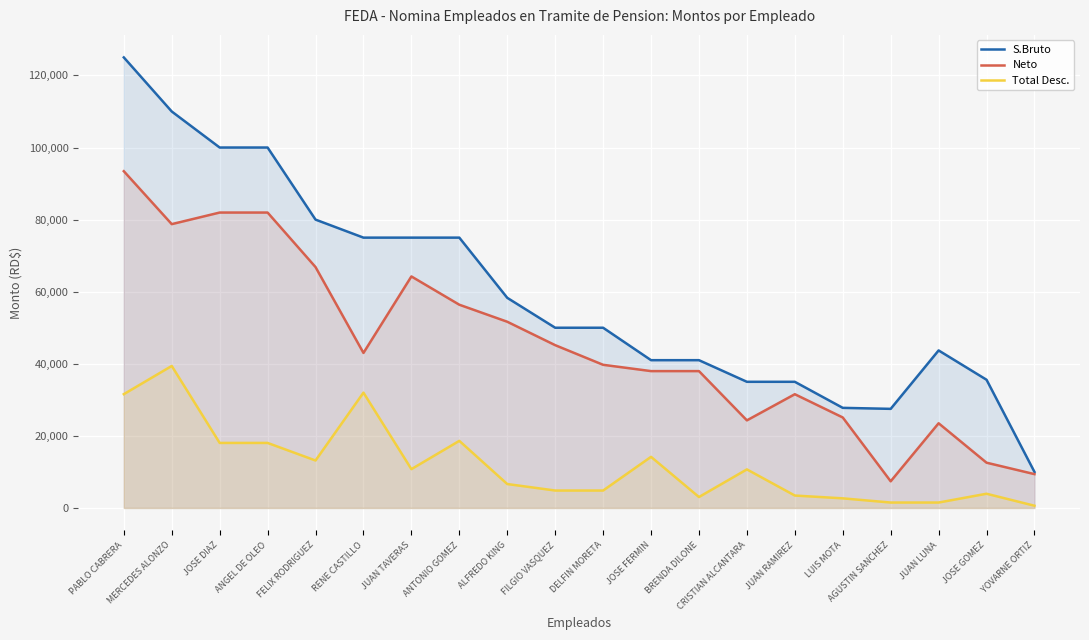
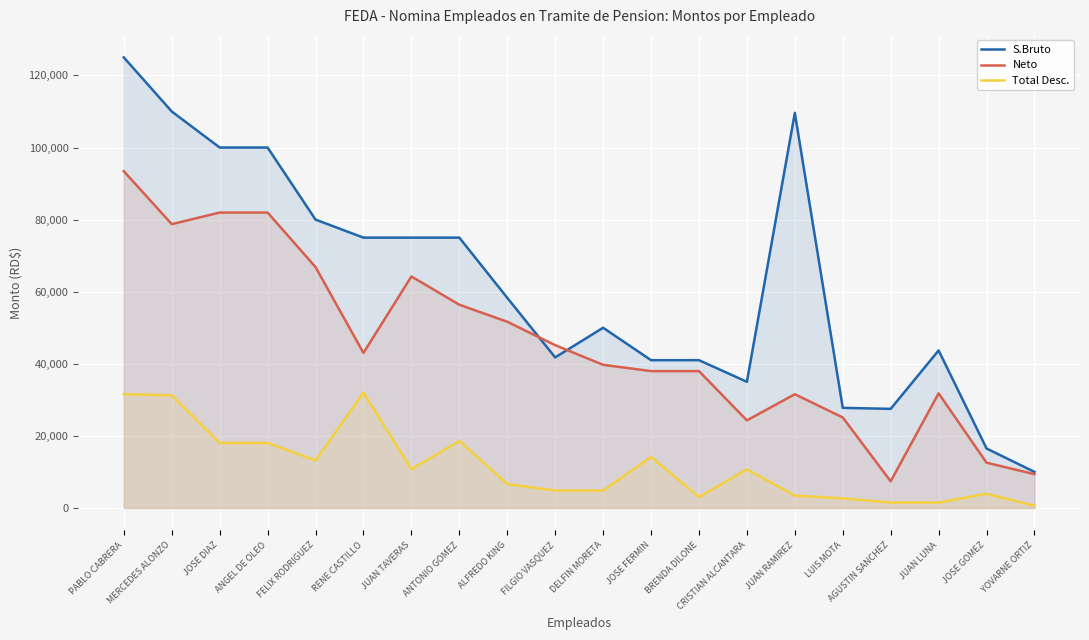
  {
    "S.Bruto": {
      "PABLO CABRERA": "125,000",
      "MERCEDES ALONZO": "110,000",
      "JOSE DIAZ": "100,000",
      "ANGEL DE OLEO": "100,000",
      "FELIX RODRIGUEZ": "80,000",
      "RENE CASTILLO": "75,000",
      "JUAN TAVERAS": "75,000",
      "ANTONIO GOMEZ": "75,000",
      "ALFREDO KING": "58,000",
-     "FILGIO VASQUEZ": "50,000",
+     "FILGIO VASQUEZ": "42,000",
      "DELFIN MORETA": "50,000",
      "JOSE FERMIN": "41,000",
      "BRENDA DILONE": "41,000",
      "CRISTIAN ALCANTARA": "35,000",
-     "JUAN RAMIREZ": "35,000",
+     "JUAN RAMIREZ": "110,000",
      "LUIS MOTA": "28,000",
      "AGUSTIN SANCHEZ": "27,000",
      "JUAN LUNA": "44,000",
-     "JOSE GOMEZ": "36,000"
+     "JOSE GOMEZ": "17,000"
    },
    "Neto": {
      "PABLO CABRERA": "93,000",
      "MERCEDES ALONZO": "79,000",
      "JOSE DIAZ": "82,000",
      "ANGEL DE OLEO": "82,000",
      "FELIX RODRIGUEZ": "67,000",
      "RENE CASTILLO": "43,000",
      "JUAN TAVERAS": "64,000",
      "ANTONIO GOMEZ": "56,000",
      "ALFREDO KING": "52,000",
      "FILGIO VASQUEZ": "45,000",
      "DELFIN MORETA": "40,000",
      "JOSE FERMIN": "38,000",
      "BRENDA DILONE": "38,000",
      "CRISTIAN ALCANTARA": "24,000",
      "JUAN RAMIREZ": "32,000",
      "LUIS MOTA": "25,000",
      "AGUSTIN SANCHEZ": "7,000",
-     "JUAN LUNA": "23,000",
+     "JUAN LUNA": "32,000",
      "JOSE GOMEZ": "13,000"
    },
    "Total Desc.": {
      "PABLO CABRERA": "32,000",
-     "MERCEDES ALONZO": "39,000",
+     "MERCEDES ALONZO": "31,000",
      "JOSE DIAZ": "18,000",
      "ANGEL DE OLEO": "18,000",
      "FELIX RODRIGUEZ": "13,000",
      "RENE CASTILLO": "32,000",
      "JUAN TAVERAS": "11,000",
      "ANTONIO GOMEZ": "19,000",
      "ALFREDO KING": "7,000",
      "FILGIO VASQUEZ": "5,000",
      "DELFIN MORETA": "5,000",
      "JOSE FERMIN": "14,000",
      "BRENDA DILONE": "3,000",
      "CRISTIAN ALCANTARA": "11,000",
      "JUAN RAMIREZ": "3,000",
      "LUIS MOTA": "3,000",
      "AGUSTIN SANCHEZ": "2,000",
      "JUAN LUNA": "2,000",
      "JOSE GOMEZ": "4,000",
      "YOVARNE ORTIZ": "1,000"
    }
  }
